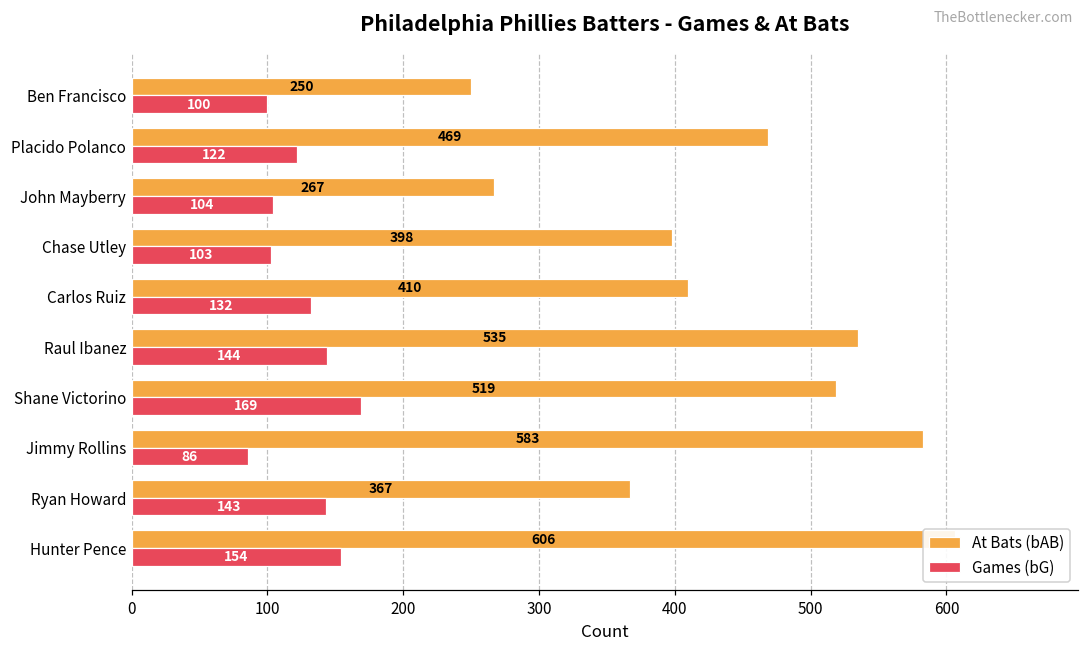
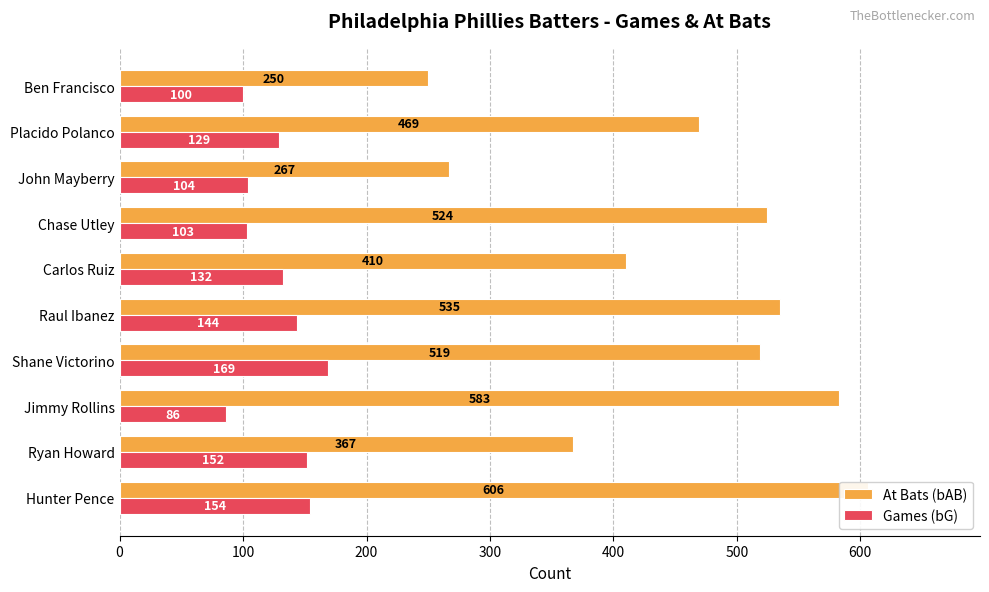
  {
    "At Bats (bAB)": {
      "Ben Francisco": 250,
      "Placido Polanco": 469,
      "John Mayberry": 267,
-     "Chase Utley": 398,
+     "Chase Utley": 524,
      "Carlos Ruiz": 410,
      "Raul Ibanez": 535,
      "Shane Victorino": 519,
      "Jimmy Rollins": 583,
      "Ryan Howard": 367
    },
    "Games (bG)": {
      "Ben Francisco": 100,
-     "Placido Polanco": 122,
+     "Placido Polanco": 129,
      "John Mayberry": 104,
      "Chase Utley": 103,
      "Carlos Ruiz": 132,
      "Raul Ibanez": 144,
      "Shane Victorino": 169,
      "Jimmy Rollins": 86,
-     "Ryan Howard": 143,
+     "Ryan Howard": 152,
      "Hunter Pence": 154
    }
  }
